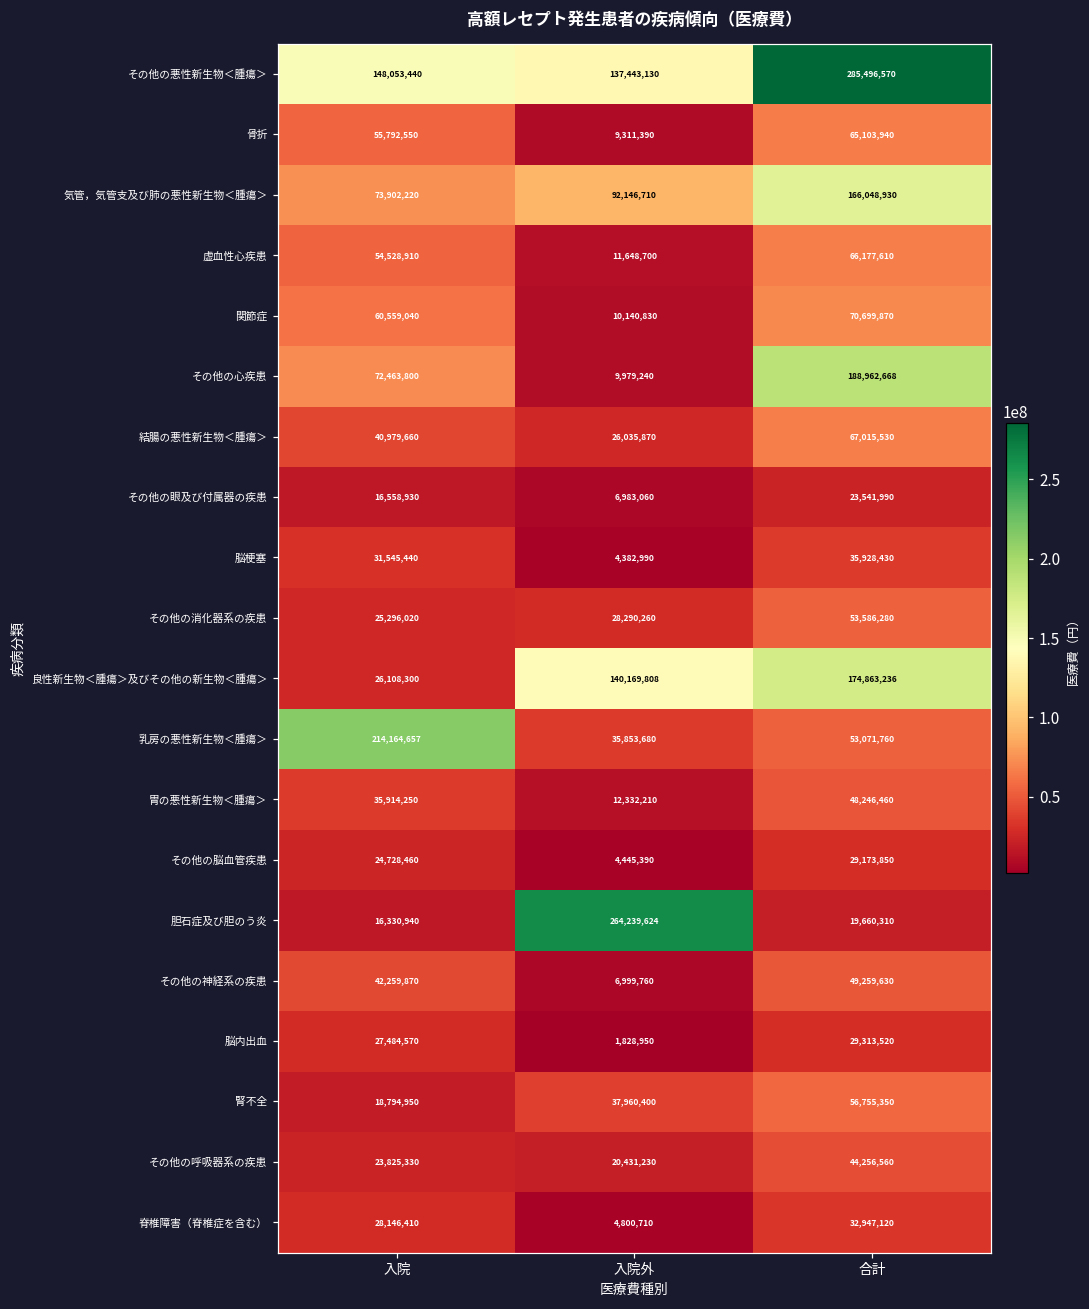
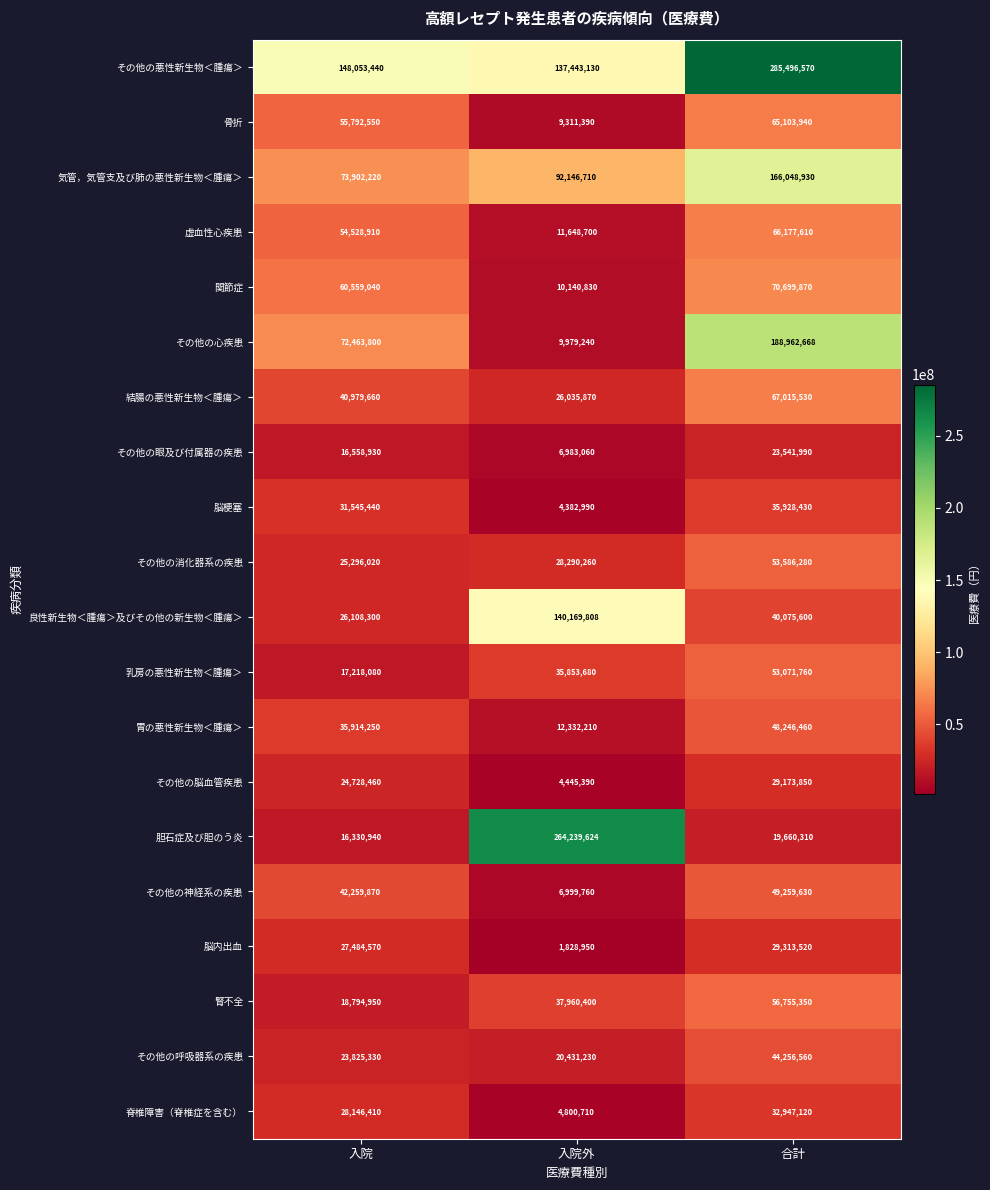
  {
    "その他の悪性新生物＜腫瘍＞": {
      "入院": "148,053,440",
      "入院外": "137,443,130",
      "合計": "285,496,570"
    },
    "骨折": {
      "入院": "55,792,550",
      "入院外": "9,311,390",
      "合計": "65,103,940"
    },
    "気管，気管支及び肺の悪性新生物＜腫瘍＞": {
      "入院": "73,902,220",
      "入院外": "92,146,710",
      "合計": "166,048,930"
    },
    "虚血性心疾患": {
      "入院": "54,528,910",
      "入院外": "11,648,700",
      "合計": "66,177,610"
    },
    "関節症": {
      "入院": "60,559,040",
      "入院外": "10,140,830",
      "合計": "70,699,870"
    },
    "その他の心疾患": {
      "入院": "72,463,800",
      "入院外": "9,979,240",
      "合計": "188,962,668"
    },
    "結腸の悪性新生物＜腫瘍＞": {
      "入院": "40,979,660",
      "入院外": "26,035,870",
      "合計": "67,015,530"
    },
    "その他の眼及び付属器の疾患": {
      "入院": "16,558,930",
      "入院外": "6,983,060",
      "合計": "23,541,990"
    },
    "脳梗塞": {
      "入院": "31,545,440",
      "入院外": "4,382,990",
      "合計": "35,928,430"
    },
    "その他の消化器系の疾患": {
      "入院": "25,296,020",
      "入院外": "28,290,260",
      "合計": "53,586,280"
    },
    "良性新生物＜腫瘍＞及びその他の新生物＜腫瘍＞": {
      "入院": "26,108,300",
      "入院外": "140,169,808",
-     "合計": "174,863,236"
+     "合計": "40,075,600"
    },
    "乳房の悪性新生物＜腫瘍＞": {
-     "入院": "214,164,657",
+     "入院": "17,218,080",
      "入院外": "35,853,680",
      "合計": "53,071,760"
    },
    "胃の悪性新生物＜腫瘍＞": {
      "入院": "35,914,250",
      "入院外": "12,332,210",
      "合計": "48,246,460"
    },
    "その他の脳血管疾患": {
      "入院": "24,728,460",
      "入院外": "4,445,390",
      "合計": "29,173,850"
    },
    "胆石症及び胆のう炎": {
      "入院": "16,330,940",
      "入院外": "264,239,624",
      "合計": "19,660,310"
    },
    "その他の神経系の疾患": {
      "入院": "42,259,870",
      "入院外": "6,999,760",
      "合計": "49,259,630"
    },
    "脳内出血": {
      "入院": "27,484,570",
      "入院外": "1,828,950",
      "合計": "29,313,520"
    },
    "腎不全": {
      "入院": "18,794,950",
      "入院外": "37,960,400",
      "合計": "56,755,350"
    },
    "その他の呼吸器系の疾患": {
      "入院": "23,825,330",
      "入院外": "20,431,230",
      "合計": "44,256,560"
    },
    "脊椎障害（脊椎症を含む）": {
      "入院": "28,146,410",
      "入院外": "4,800,710",
      "合計": "32,947,120"
    }
  }
